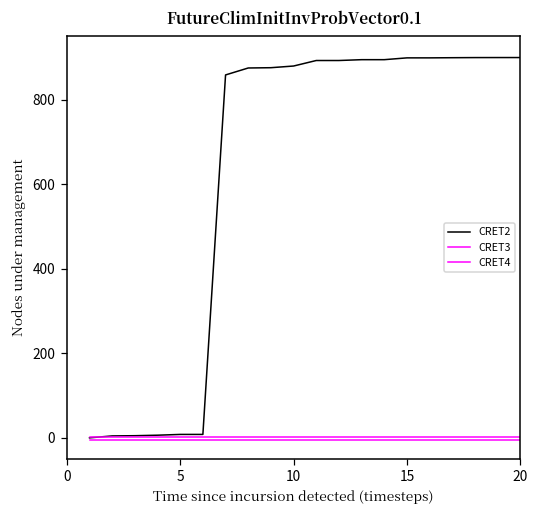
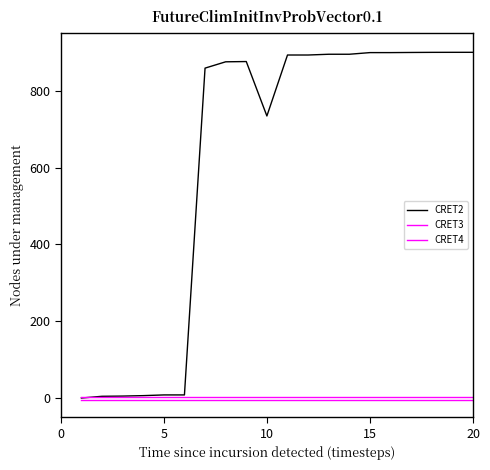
  {
    "CRET2": {
-     "10": 880,
+     "10": 730,
      "15": 900,
      "20": 900
    }
  }
